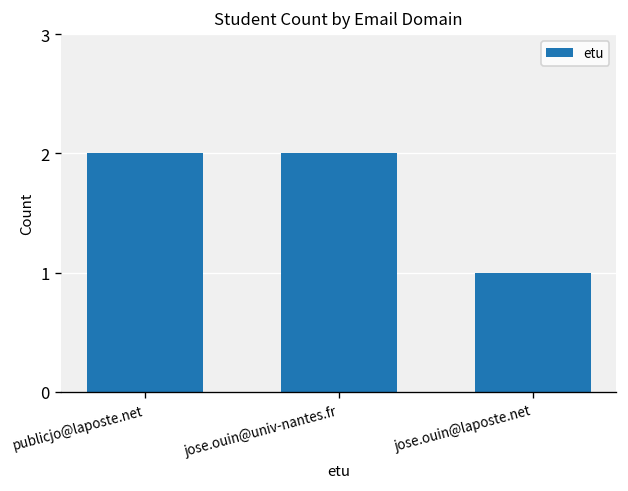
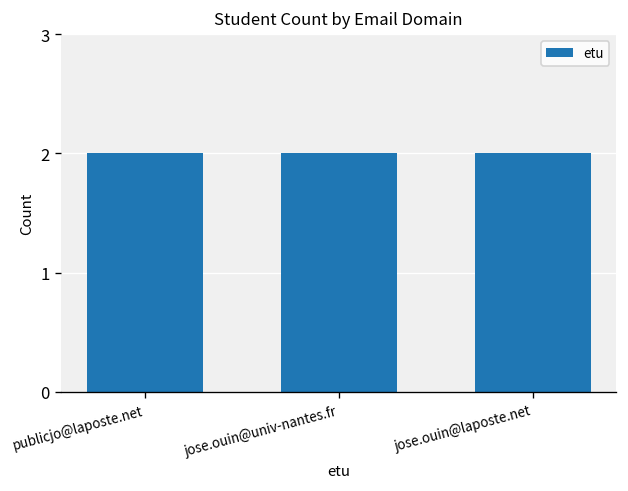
  {
    "publicjo@laposte.net": 2,
    "jose.ouin@univ-nantes.fr": 2,
-   "jose.ouin@laposte.net": 1
+   "jose.ouin@laposte.net": 2
  }
